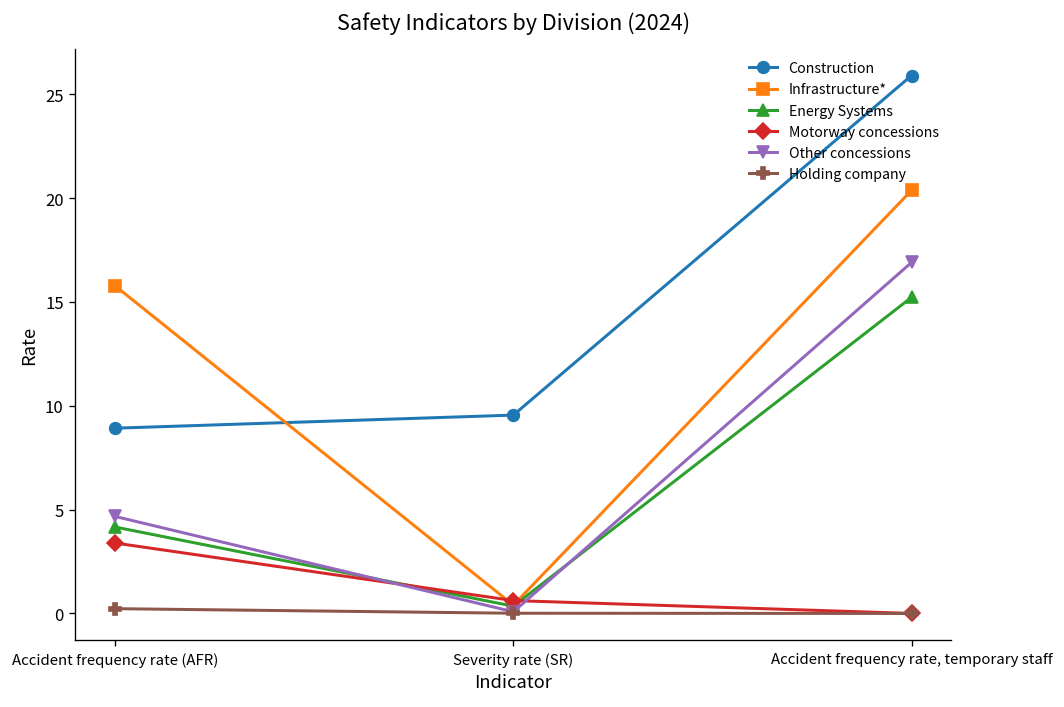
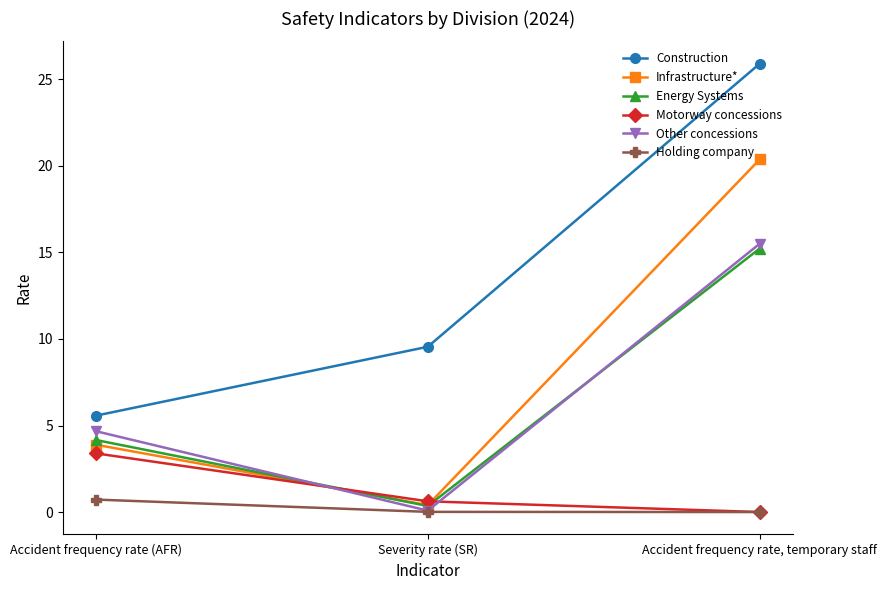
  {
    "Construction": {
-     "Accident frequency rate (AFR)": 8.9,
+     "Accident frequency rate (AFR)": 5.6,
      "Severity rate (SR)": 9.6,
      "Accident frequency rate, temporary staff": 25.9
    },
    "Infrastructure*": {
-     "Accident frequency rate (AFR)": 15.8,
+     "Accident frequency rate (AFR)": 3.9,
      "Accident frequency rate, temporary staff": 20.4
    },
    "Energy Systems": {
      "Accident frequency rate (AFR)": 4.2,
      "Accident frequency rate, temporary staff": 15.2
    },
    "Motorway concessions": {
      "Accident frequency rate (AFR)": 3.4,
      "Severity rate (SR)": 0.6
    },
    "Other concessions": {
      "Accident frequency rate (AFR)": 4.7,
-     "Accident frequency rate, temporary staff": 16.9
+     "Accident frequency rate, temporary staff": 15.5
    },
    "Holding company": {
-     "Accident frequency rate (AFR)": 0.2
+     "Accident frequency rate (AFR)": 0.7
    }
  }
